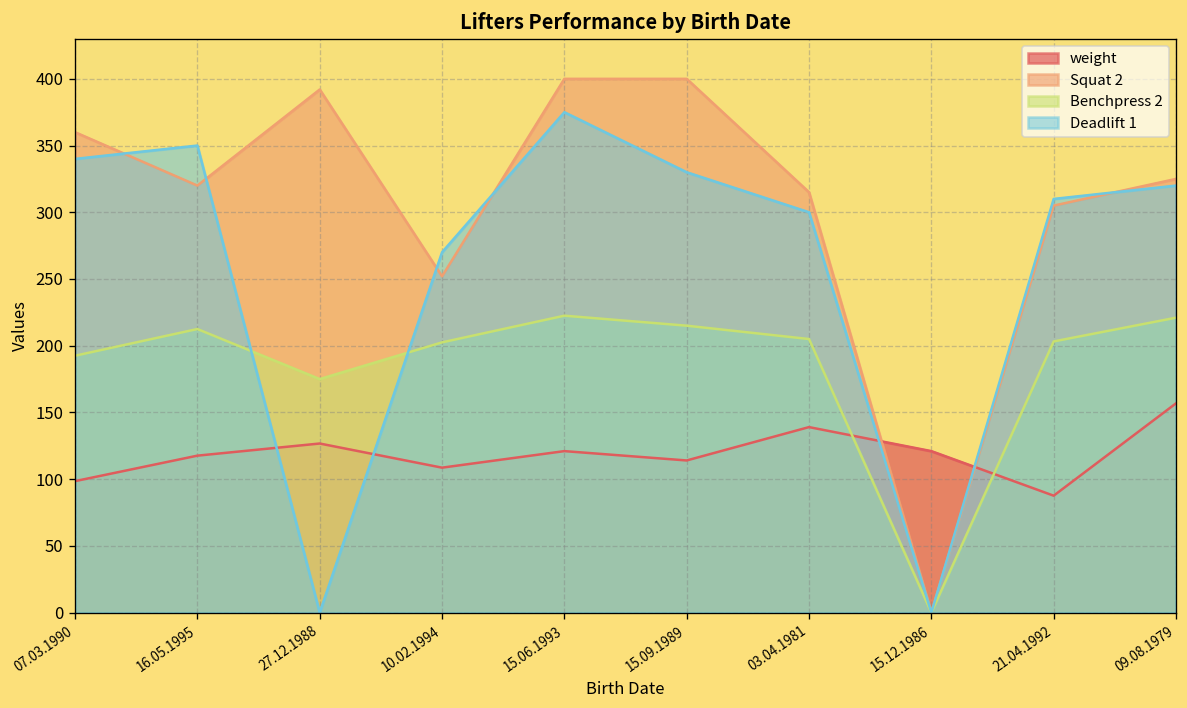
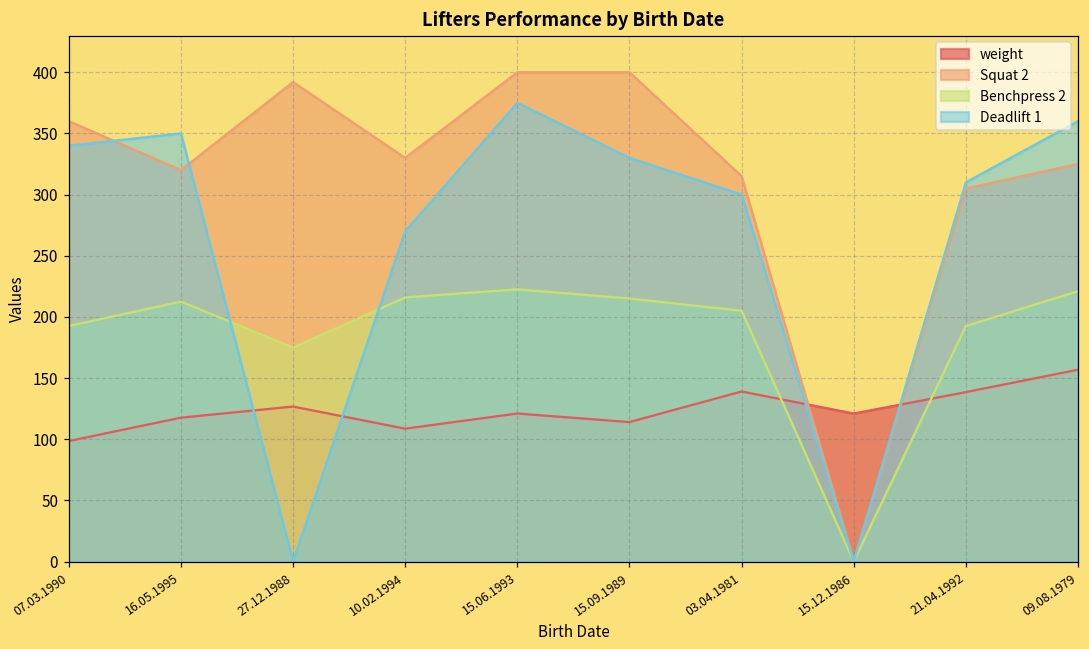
  {
    "weight": {
      "07.03.1990": 99,
      "16.05.1995": 118,
      "27.12.1988": 127,
      "10.02.1994": 109,
      "15.06.1993": 121,
      "15.09.1989": 114,
      "03.04.1981": 139,
      "15.12.1986": 121,
-     "21.04.1992": 88,
+     "21.04.1992": 139,
      "09.08.1979": 157
    },
    "Squat 2": {
      "07.03.1990": 360,
      "16.05.1995": 320,
      "27.12.1988": 392,
-     "10.02.1994": 252,
+     "10.02.1994": 330,
      "15.06.1993": 400,
      "15.09.1989": 400,
      "03.04.1981": 315,
      "21.04.1992": 305,
      "09.08.1979": 325
    },
    "Benchpress 2": {
      "07.03.1990": 193,
      "16.05.1995": 213,
      "27.12.1988": 175,
-     "10.02.1994": 203,
+     "10.02.1994": 216,
      "15.06.1993": 223,
      "15.09.1989": 215,
      "03.04.1981": 205,
-     "21.04.1992": 203,
+     "21.04.1992": 193,
      "09.08.1979": 221
    },
    "Deadlift 1": {
      "07.03.1990": 340,
      "16.05.1995": 350,
      "27.12.1988": 0,
      "10.02.1994": 270,
      "15.06.1993": 375,
      "15.09.1989": 330,
      "03.04.1981": 300,
      "21.04.1992": 310,
-     "09.08.1979": 320
+     "09.08.1979": 360
    }
  }
